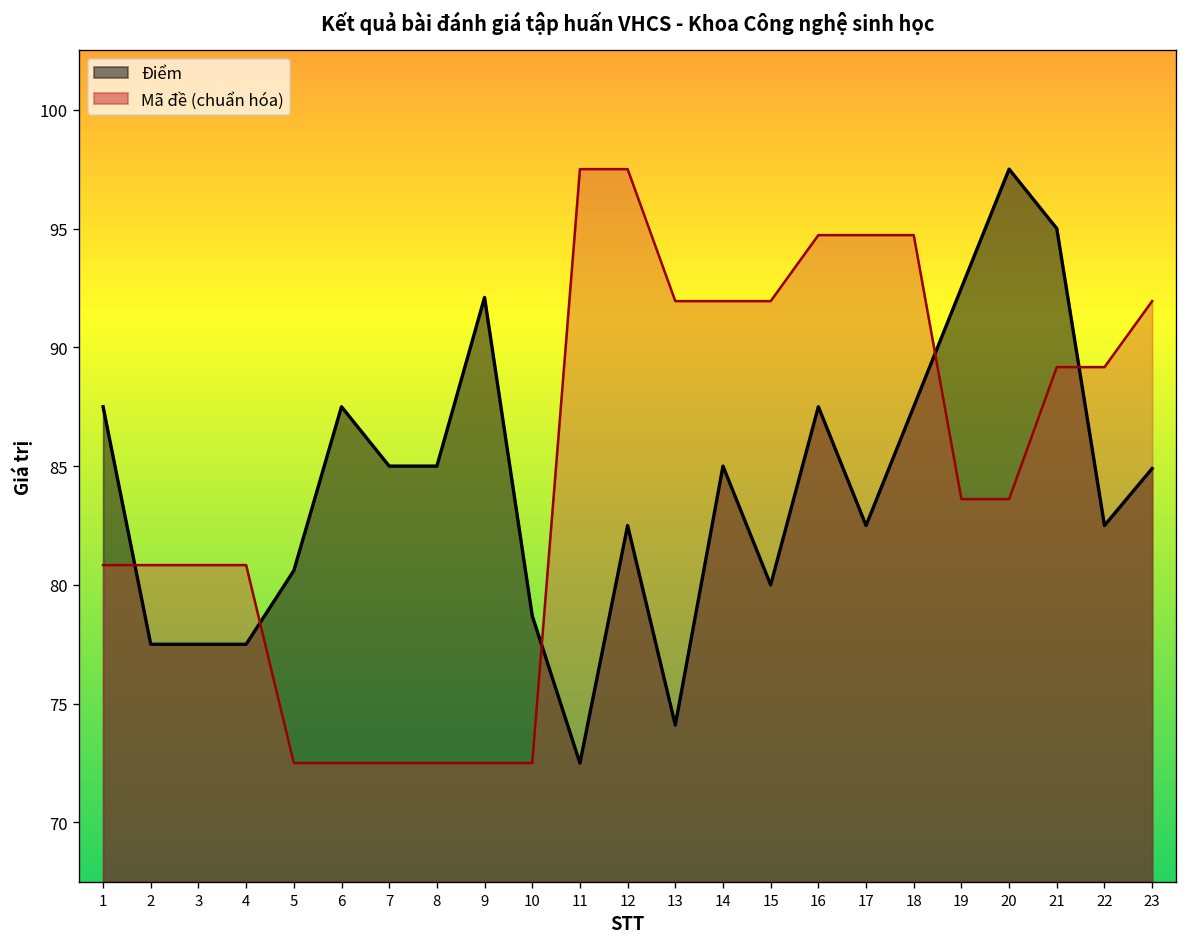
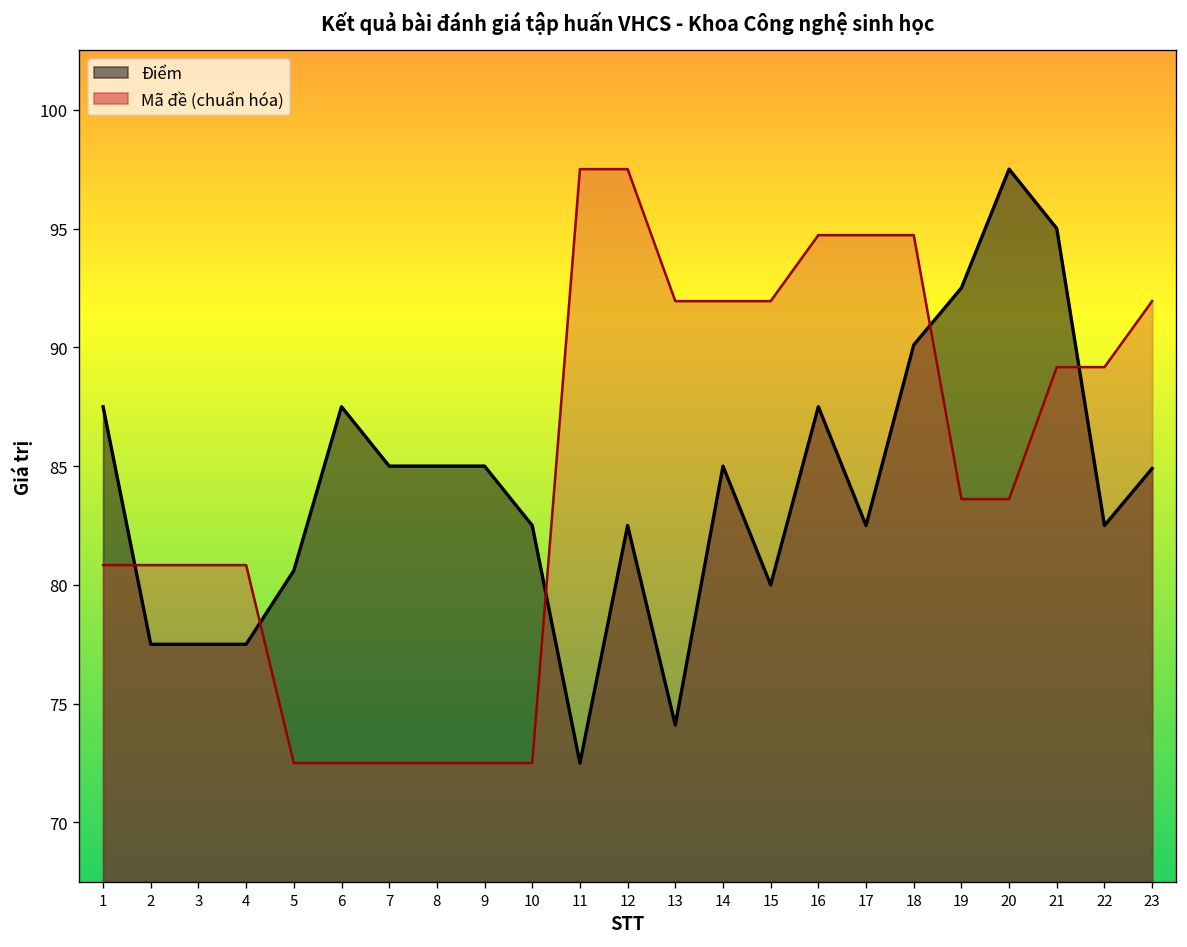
  {
    "Điểm": {
      "1": 87.5,
      "2": 77.5,
      "3": 77.5,
      "4": 77.5,
      "5": 80.6,
      "6": 87.5,
      "7": 85.0,
      "8": 85.0,
-     "9": 92.1,
-     "10": 78.7,
+     "9": 85.0,
+     "10": 82.5,
      "11": 72.5,
      "12": 82.5,
      "13": 74.1,
      "14": 85.0,
      "15": 80.0,
      "16": 87.5,
      "17": 82.5,
-     "18": 87.5,
+     "18": 90.1,
      "19": 92.5,
      "20": 97.5,
      "21": 95.0,
      "22": 82.5,
      "23": 84.9
    },
    "Mã đề (chuẩn hóa)": {
      "1": 80.8,
      "2": 80.8,
      "3": 80.8,
      "4": 80.8,
      "5": 72.5,
      "6": 72.5,
      "7": 72.5,
      "8": 72.5,
      "9": 72.5,
      "10": 72.5,
      "11": 97.5,
      "12": 97.5,
      "13": 91.9,
      "14": 91.9,
      "15": 91.9,
      "16": 94.7,
      "17": 94.7,
      "18": 94.7,
      "19": 83.6,
      "20": 83.6,
      "21": 89.2,
      "22": 89.2,
      "23": 91.9
    }
  }
